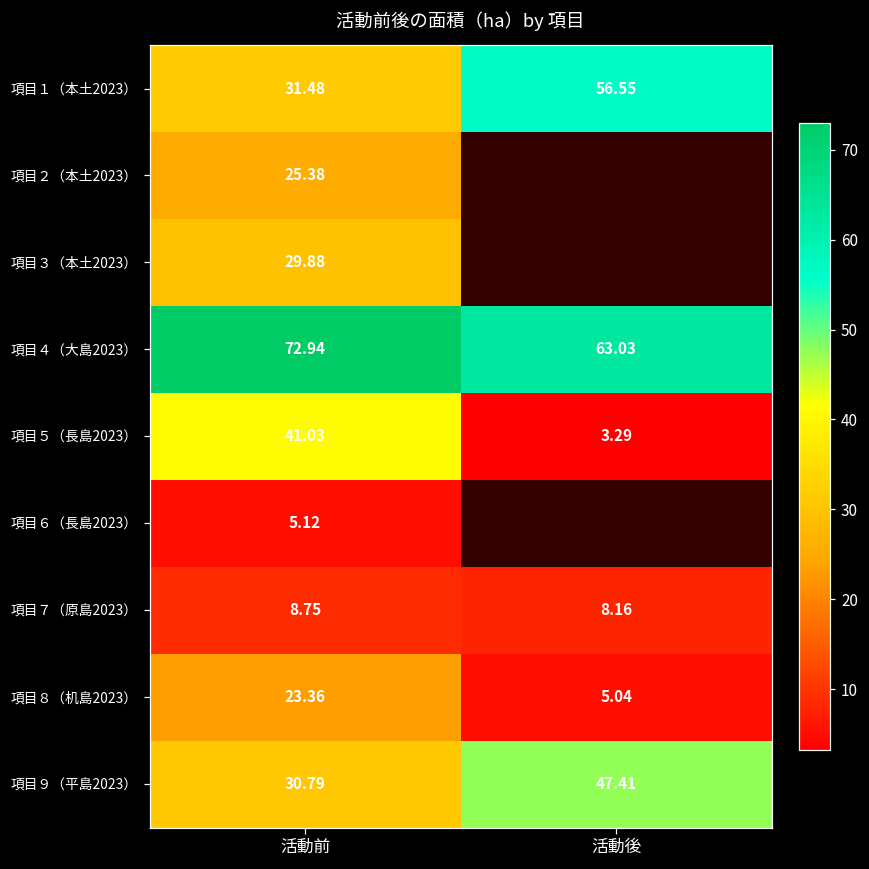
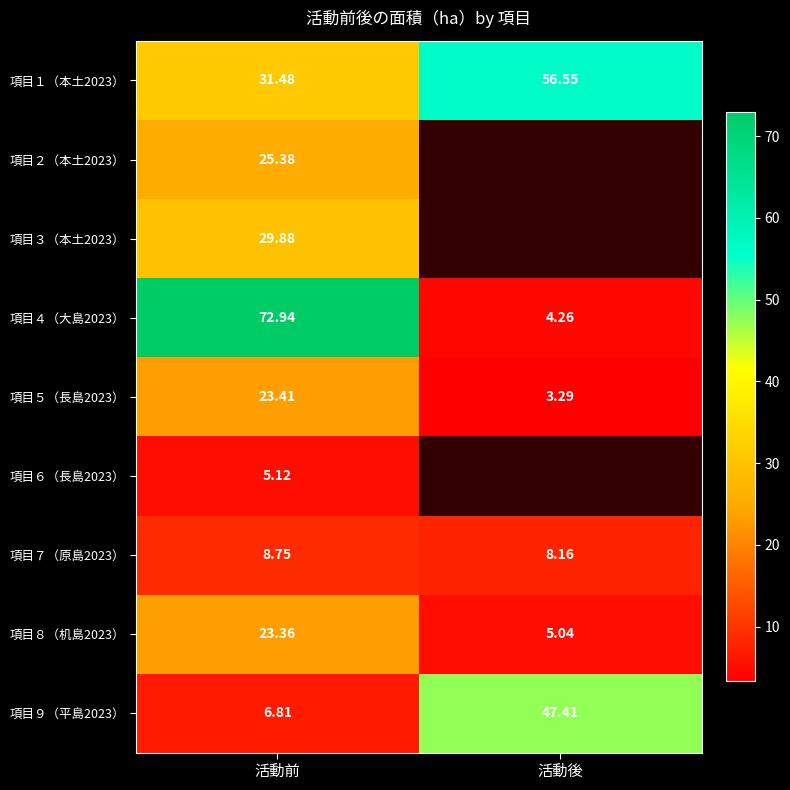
  {
    "項目１（本土2023）": {
      "活動前": 31.48,
      "活動後": 56.55
    },
    "項目２（本土2023）": {
      "活動前": 25.38
    },
    "項目３（本土2023）": {
      "活動前": 29.88
    },
    "項目４（大島2023）": {
      "活動前": 72.94,
-     "活動後": 63.03
+     "活動後": 4.26
    },
    "項目５（長島2023）": {
-     "活動前": 41.03,
+     "活動前": 23.41,
      "活動後": 3.29
    },
    "項目６（長島2023）": {
      "活動前": 5.12
    },
    "項目７（原島2023）": {
      "活動前": 8.75,
      "活動後": 8.16
    },
    "項目８（机島2023）": {
      "活動前": 23.36,
      "活動後": 5.04
    },
    "項目９（平島2023）": {
-     "活動前": 30.79,
+     "活動前": 6.81,
      "活動後": 47.41
    }
  }
